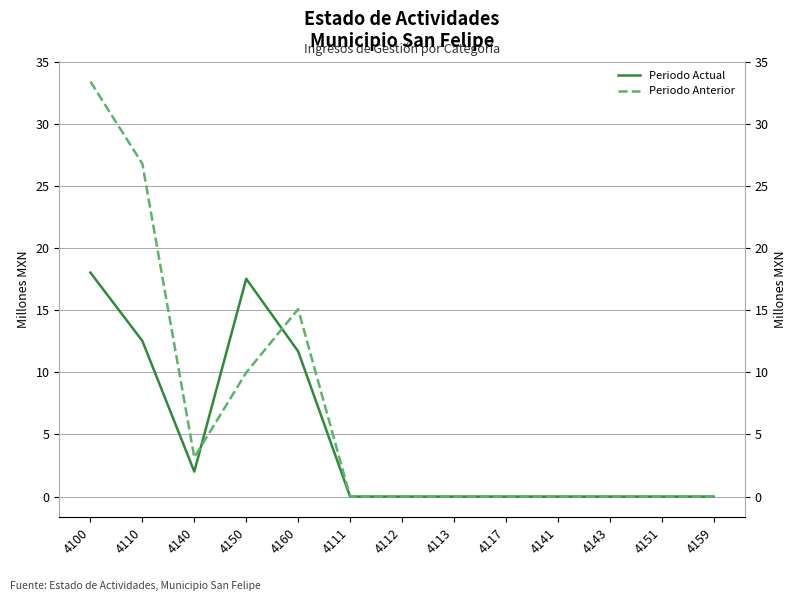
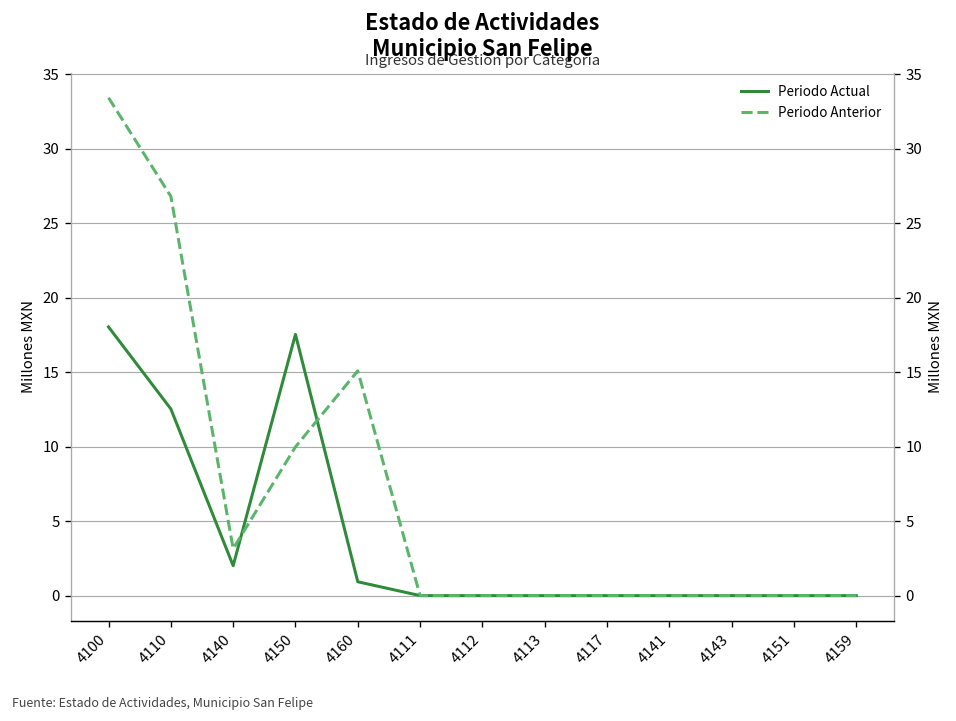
  {
    "Periodo Actual": {
      "4100": 18.0,
      "4110": 12.5,
      "4140": 2.0,
      "4150": 17.5,
-     "4160": 11.7
+     "4160": 0.9
    },
    "Periodo Anterior": {
      "4100": 33.4,
      "4110": 26.8,
      "4140": 3.1,
      "4150": 10.0,
      "4160": 15.1
    }
  }
